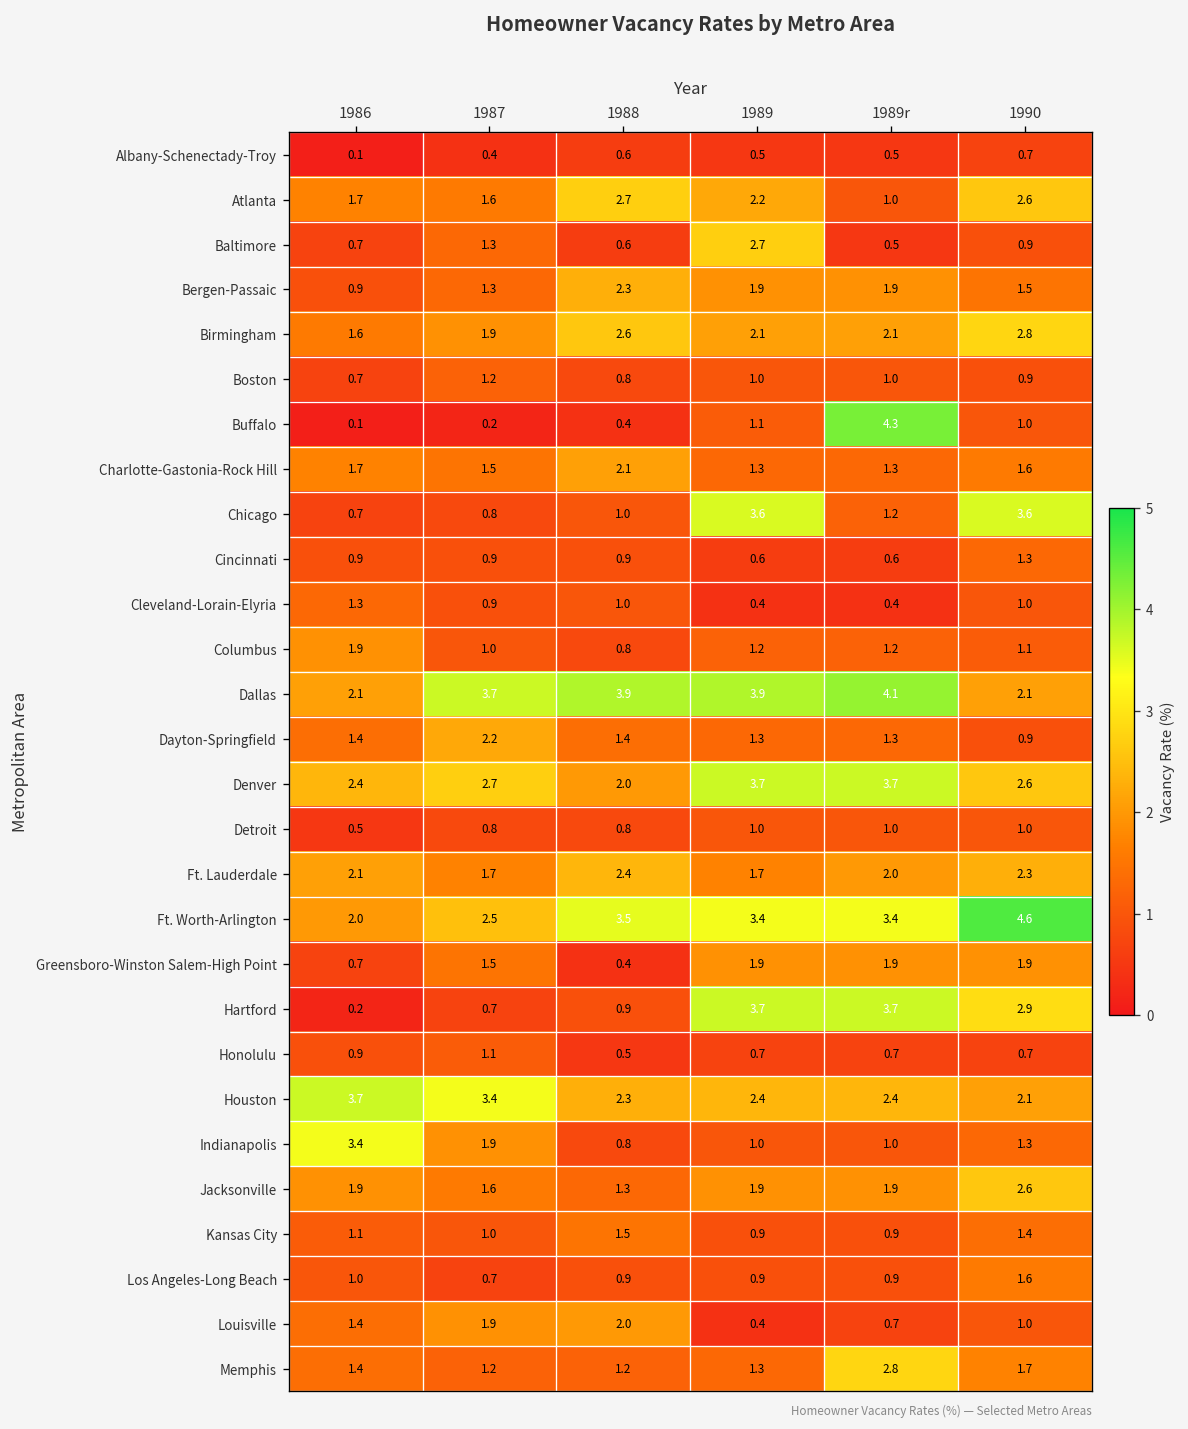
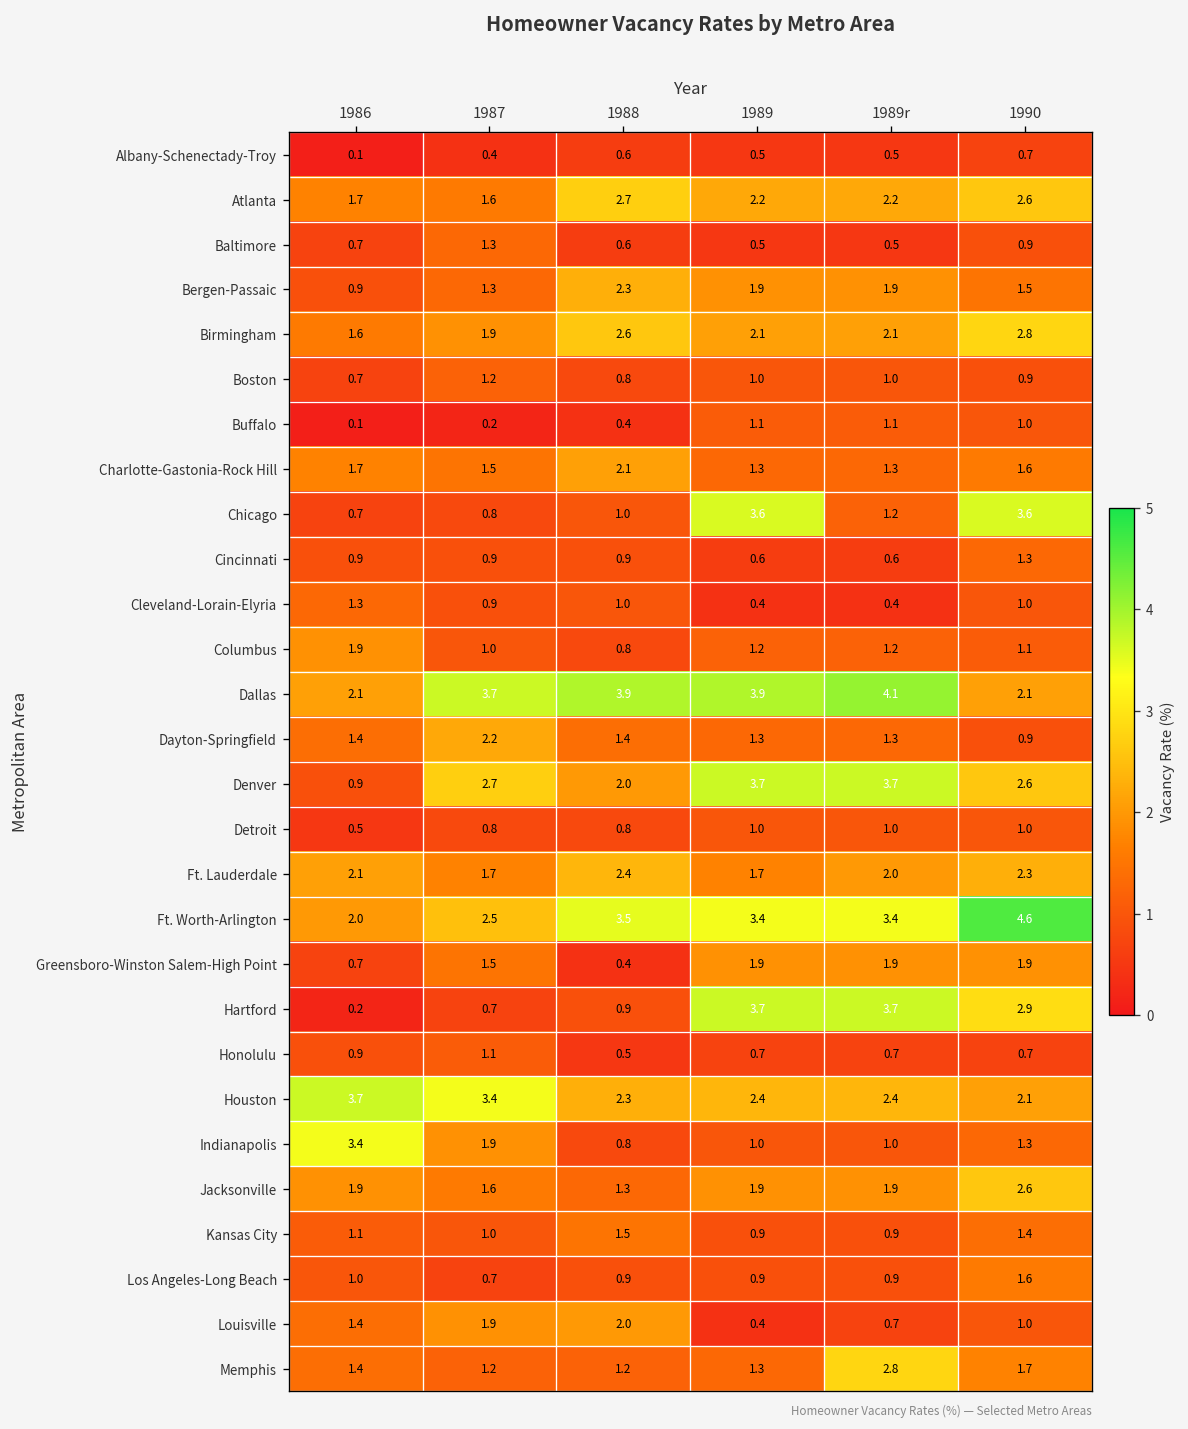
  {
    "Albany-Schenectady-Troy": {
      "1986": 0.1,
      "1987": 0.4,
      "1988": 0.6,
      "1989": 0.5,
      "1989r": 0.5,
      "1990": 0.7
    },
    "Atlanta": {
      "1986": 1.7,
      "1987": 1.6,
      "1988": 2.7,
      "1989": 2.2,
-     "1989r": 1.0,
+     "1989r": 2.2,
      "1990": 2.6
    },
    "Baltimore": {
      "1986": 0.7,
      "1987": 1.3,
      "1988": 0.6,
-     "1989": 2.7,
+     "1989": 0.5,
      "1989r": 0.5,
      "1990": 0.9
    },
    "Bergen-Passaic": {
      "1986": 0.9,
      "1987": 1.3,
      "1988": 2.3,
      "1989": 1.9,
      "1989r": 1.9,
      "1990": 1.5
    },
    "Birmingham": {
      "1986": 1.6,
      "1987": 1.9,
      "1988": 2.6,
      "1989": 2.1,
      "1989r": 2.1,
      "1990": 2.8
    },
    "Boston": {
      "1986": 0.7,
      "1987": 1.2,
      "1988": 0.8,
      "1989": 1.0,
      "1989r": 1.0,
      "1990": 0.9
    },
    "Buffalo": {
      "1986": 0.1,
      "1987": 0.2,
      "1988": 0.4,
      "1989": 1.1,
-     "1989r": 4.3,
+     "1989r": 1.1,
      "1990": 1.0
    },
    "Charlotte-Gastonia-Rock Hill": {
      "1986": 1.7,
      "1987": 1.5,
      "1988": 2.1,
      "1989": 1.3,
      "1989r": 1.3,
      "1990": 1.6
    },
    "Chicago": {
      "1986": 0.7,
      "1987": 0.8,
      "1988": 1.0,
      "1989": 3.6,
      "1989r": 1.2,
      "1990": 3.6
    },
    "Cincinnati": {
      "1986": 0.9,
      "1987": 0.9,
      "1988": 0.9,
      "1989": 0.6,
      "1989r": 0.6,
      "1990": 1.3
    },
    "Cleveland-Lorain-Elyria": {
      "1986": 1.3,
      "1987": 0.9,
      "1988": 1.0,
      "1989": 0.4,
      "1989r": 0.4,
      "1990": 1.0
    },
    "Columbus": {
      "1986": 1.9,
      "1987": 1.0,
      "1988": 0.8,
      "1989": 1.2,
      "1989r": 1.2,
      "1990": 1.1
    },
    "Dallas": {
      "1986": 2.1,
      "1987": 3.7,
      "1988": 3.9,
      "1989": 3.9,
      "1989r": 4.1,
      "1990": 2.1
    },
    "Dayton-Springfield": {
      "1986": 1.4,
      "1987": 2.2,
      "1988": 1.4,
      "1989": 1.3,
      "1989r": 1.3,
      "1990": 0.9
    },
    "Denver": {
-     "1986": 2.4,
+     "1986": 0.9,
      "1987": 2.7,
      "1988": 2.0,
      "1989": 3.7,
      "1989r": 3.7,
      "1990": 2.6
    },
    "Detroit": {
      "1986": 0.5,
      "1987": 0.8,
      "1988": 0.8,
      "1989": 1.0,
      "1989r": 1.0,
      "1990": 1.0
    },
    "Ft. Lauderdale": {
      "1986": 2.1,
      "1987": 1.7,
      "1988": 2.4,
      "1989": 1.7,
      "1989r": 2.0,
      "1990": 2.3
    },
    "Ft. Worth-Arlington": {
      "1986": 2.0,
      "1987": 2.5,
      "1988": 3.5,
      "1989": 3.4,
      "1989r": 3.4,
      "1990": 4.6
    },
    "Greensboro-Winston Salem-High Point": {
      "1986": 0.7,
      "1987": 1.5,
      "1988": 0.4,
      "1989": 1.9,
      "1989r": 1.9,
      "1990": 1.9
    },
    "Hartford": {
      "1986": 0.2,
      "1987": 0.7,
      "1988": 0.9,
      "1989": 3.7,
      "1989r": 3.7,
      "1990": 2.9
    },
    "Honolulu": {
      "1986": 0.9,
      "1987": 1.1,
      "1988": 0.5,
      "1989": 0.7,
      "1989r": 0.7,
      "1990": 0.7
    },
    "Houston": {
      "1986": 3.7,
      "1987": 3.4,
      "1988": 2.3,
      "1989": 2.4,
      "1989r": 2.4,
      "1990": 2.1
    },
    "Indianapolis": {
      "1986": 3.4,
      "1987": 1.9,
      "1988": 0.8,
      "1989": 1.0,
      "1989r": 1.0,
      "1990": 1.3
    },
    "Jacksonville": {
      "1986": 1.9,
      "1987": 1.6,
      "1988": 1.3,
      "1989": 1.9,
      "1989r": 1.9,
      "1990": 2.6
    },
    "Kansas City": {
      "1986": 1.1,
      "1987": 1.0,
      "1988": 1.5,
      "1989": 0.9,
      "1989r": 0.9,
      "1990": 1.4
    },
    "Los Angeles-Long Beach": {
      "1986": 1.0,
      "1987": 0.7,
      "1988": 0.9,
      "1989": 0.9,
      "1989r": 0.9,
      "1990": 1.6
    },
    "Louisville": {
      "1986": 1.4,
      "1987": 1.9,
      "1988": 2.0,
      "1989": 0.4,
      "1989r": 0.7,
      "1990": 1.0
    },
    "Memphis": {
      "1986": 1.4,
      "1987": 1.2,
      "1988": 1.2,
      "1989": 1.3,
      "1989r": 2.8,
      "1990": 1.7
    }
  }
